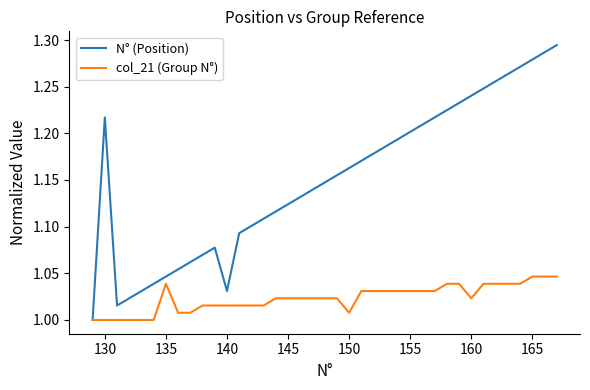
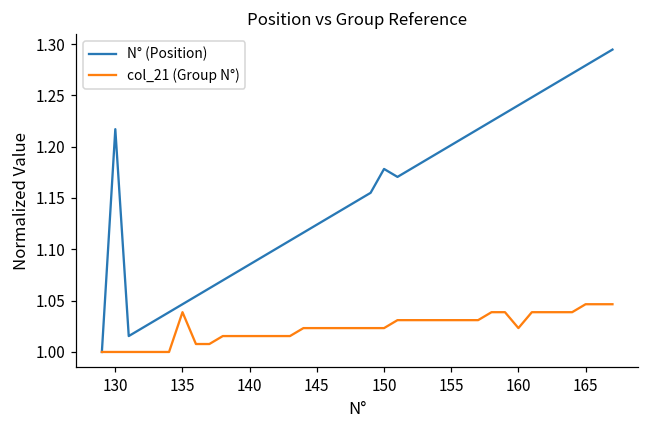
  {
    "N° (Position)": {
      "130": 1.22,
      "135": 1.05,
-     "140": 1.03,
+     "140": 1.09,
      "145": 1.12,
-     "150": 1.16,
+     "150": 1.18,
      "155": 1.20,
      "160": 1.24,
      "165": 1.28
    },
    "col_21 (Group N°)": {
      "130": 1.00,
      "135": 1.04,
      "140": 1.02,
      "145": 1.02,
-     "150": 1.01,
+     "150": 1.02,
      "155": 1.03,
      "160": 1.02,
      "165": 1.05
    }
  }
